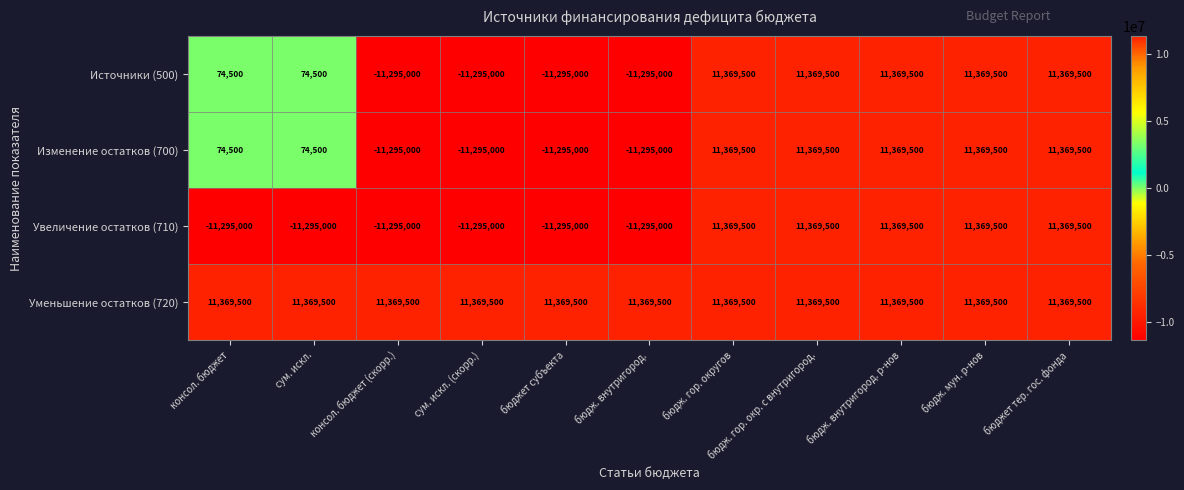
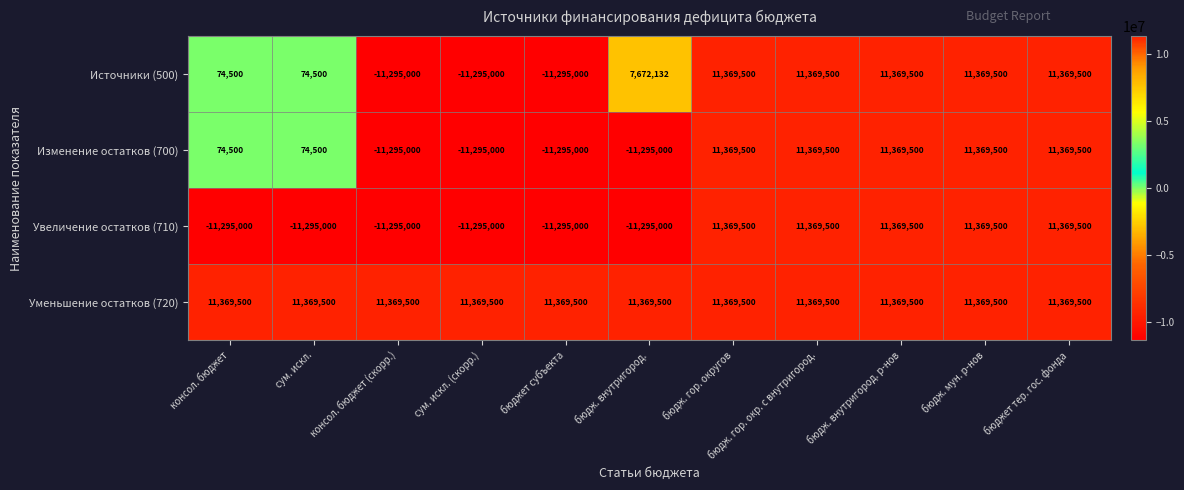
  {
    "Источники (500)": {
      "консол. бюджет": "74,500",
      "сум. искл.": "74,500",
      "консол. бюджет (скорр.)": "-11,295,000",
      "сум. искл. (скорр.)": "-11,295,000",
      "бюджет субъекта": "-11,295,000",
-     "бюдж. внутригород.": "-11,295,000",
+     "бюдж. внутригород.": "7,672,132",
      "бюдж. гор. округов": "11,369,500",
      "бюдж. гор. окр. с внутригород.": "11,369,500",
      "бюдж. внутригород. р-нов": "11,369,500",
      "бюдж. мун. р-нов": "11,369,500",
      "бюджет тер. гос. фонда": "11,369,500"
    },
    "Изменение остатков (700)": {
      "консол. бюджет": "74,500",
      "сум. искл.": "74,500",
      "консол. бюджет (скорр.)": "-11,295,000",
      "сум. искл. (скорр.)": "-11,295,000",
      "бюджет субъекта": "-11,295,000",
      "бюдж. внутригород.": "-11,295,000",
      "бюдж. гор. округов": "11,369,500",
      "бюдж. гор. окр. с внутригород.": "11,369,500",
      "бюдж. внутригород. р-нов": "11,369,500",
      "бюдж. мун. р-нов": "11,369,500",
      "бюджет тер. гос. фонда": "11,369,500"
    },
    "Увеличение остатков (710)": {
      "консол. бюджет": "-11,295,000",
      "сум. искл.": "-11,295,000",
      "консол. бюджет (скорр.)": "-11,295,000",
      "сум. искл. (скорр.)": "-11,295,000",
      "бюджет субъекта": "-11,295,000",
      "бюдж. внутригород.": "-11,295,000",
      "бюдж. гор. округов": "11,369,500",
      "бюдж. гор. окр. с внутригород.": "11,369,500",
      "бюдж. внутригород. р-нов": "11,369,500",
      "бюдж. мун. р-нов": "11,369,500",
      "бюджет тер. гос. фонда": "11,369,500"
    },
    "Уменьшение остатков (720)": {
      "консол. бюджет": "11,369,500",
      "сум. искл.": "11,369,500",
      "консол. бюджет (скорр.)": "11,369,500",
      "сум. искл. (скорр.)": "11,369,500",
      "бюджет субъекта": "11,369,500",
      "бюдж. внутригород.": "11,369,500",
      "бюдж. гор. округов": "11,369,500",
      "бюдж. гор. окр. с внутригород.": "11,369,500",
      "бюдж. внутригород. р-нов": "11,369,500",
      "бюдж. мун. р-нов": "11,369,500",
      "бюджет тер. гос. фонда": "11,369,500"
    }
  }
